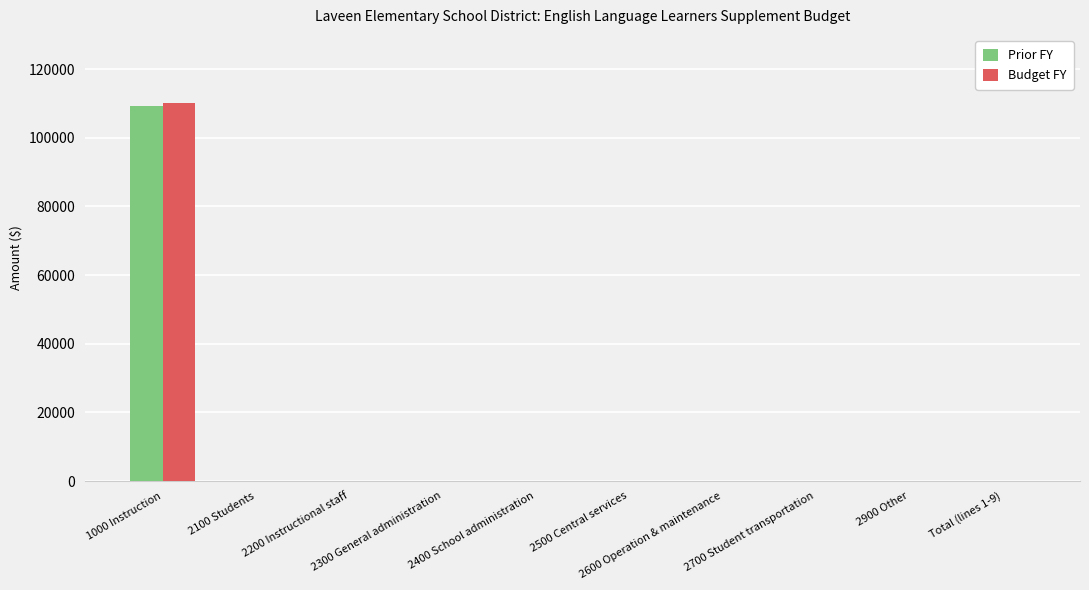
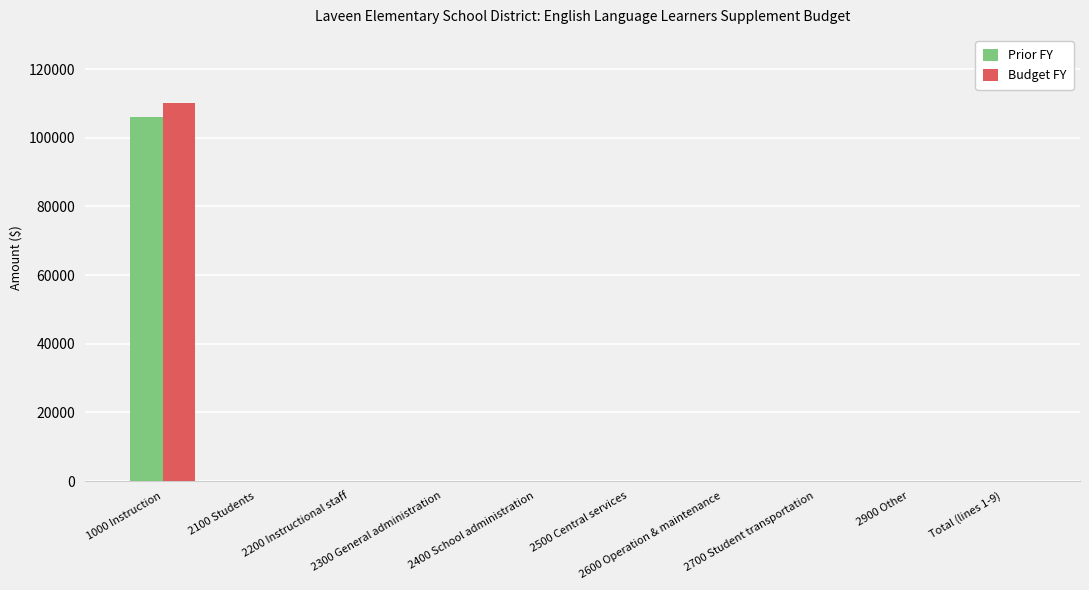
  {
    "Prior FY": {
-     "1000 Instruction": 109000,
+     "1000 Instruction": 106000,
      "2100 Students": 0,
      "2200 Instructional staff": 0,
      "2300 General administration": 0,
      "2400 School administration": 0,
      "2500 Central services": 0,
      "2600 Operation & maintenance": 0,
      "2700 Student transportation": 0,
      "2900 Other": 0,
      "Total (lines 1-9)": 0
    },
    "Budget FY": {
      "1000 Instruction": 110000,
      "2100 Students": 0,
      "2200 Instructional staff": 0,
      "2300 General administration": 0,
      "2400 School administration": 0,
      "2500 Central services": 0,
      "2600 Operation & maintenance": 0,
      "2700 Student transportation": 0,
      "2900 Other": 0,
      "Total (lines 1-9)": 0
    }
  }
